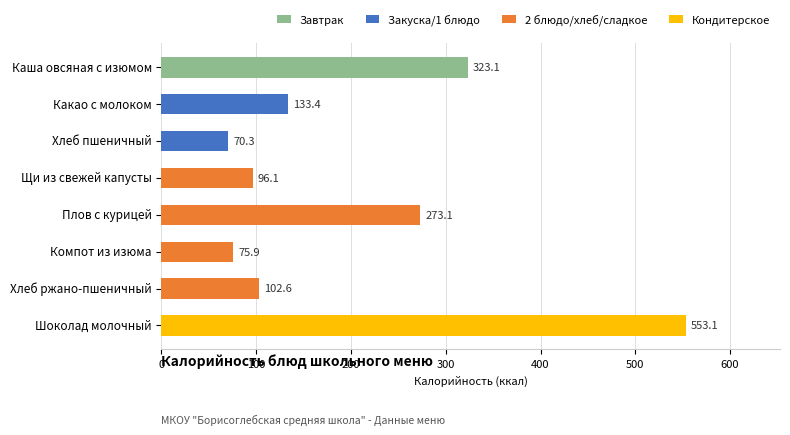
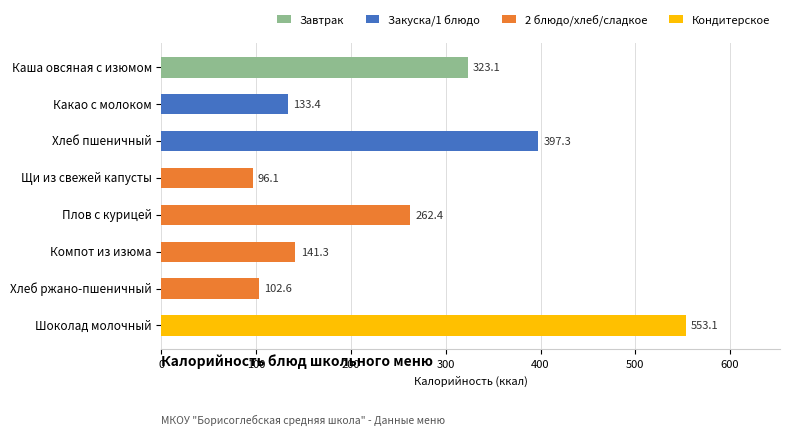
  {
    "Каша овсяная с изюмом": 323.1,
    "Какао с молоком": 133.4,
-   "Хлеб пшеничный": 70.3,
+   "Хлеб пшеничный": 397.3,
    "Щи из свежей капусты": 96.1,
-   "Плов с курицей": 273.1,
-   "Компот из изюма": 75.9,
+   "Плов с курицей": 262.4,
+   "Компот из изюма": 141.3,
    "Хлеб ржано-пшеничный": 102.6,
    "Шоколад молочный": 553.1
  }
